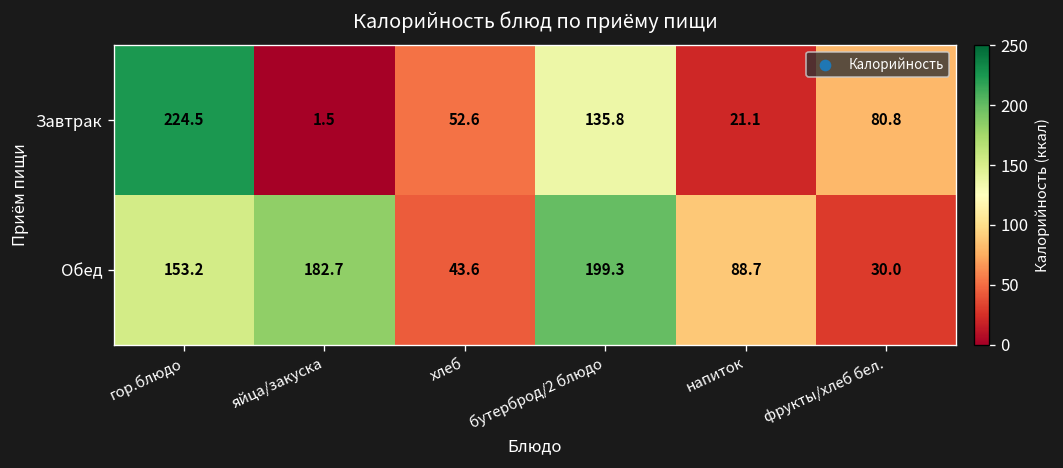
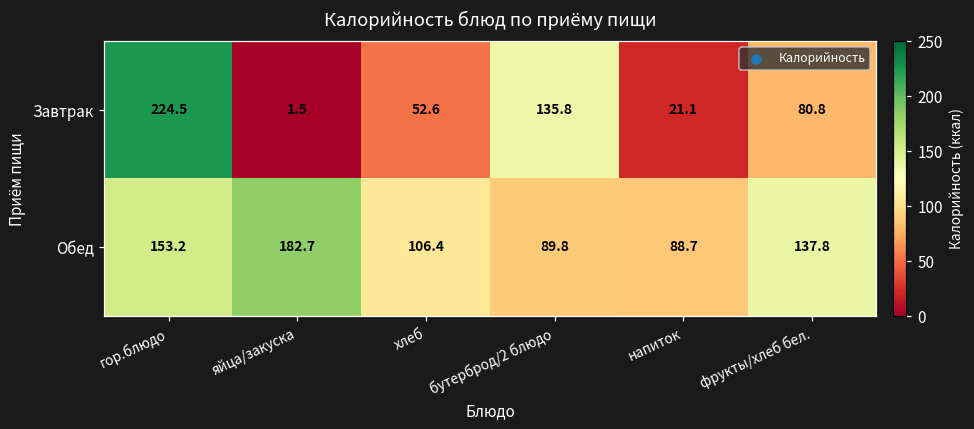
  {
    "Завтрак": {
      "гор.блюдо": 224.5,
      "яйца/закуска": 1.5,
      "хлеб": 52.6,
      "бутерброд/2 блюдо": 135.8,
      "напиток": 21.1,
      "фрукты/хлеб бел.": 80.8
    },
    "Обед": {
      "гор.блюдо": 153.2,
      "яйца/закуска": 182.7,
-     "хлеб": 43.6,
-     "бутерброд/2 блюдо": 199.3,
+     "хлеб": 106.4,
+     "бутерброд/2 блюдо": 89.8,
      "напиток": 88.7,
-     "фрукты/хлеб бел.": 30.0
+     "фрукты/хлеб бел.": 137.8
    }
  }
